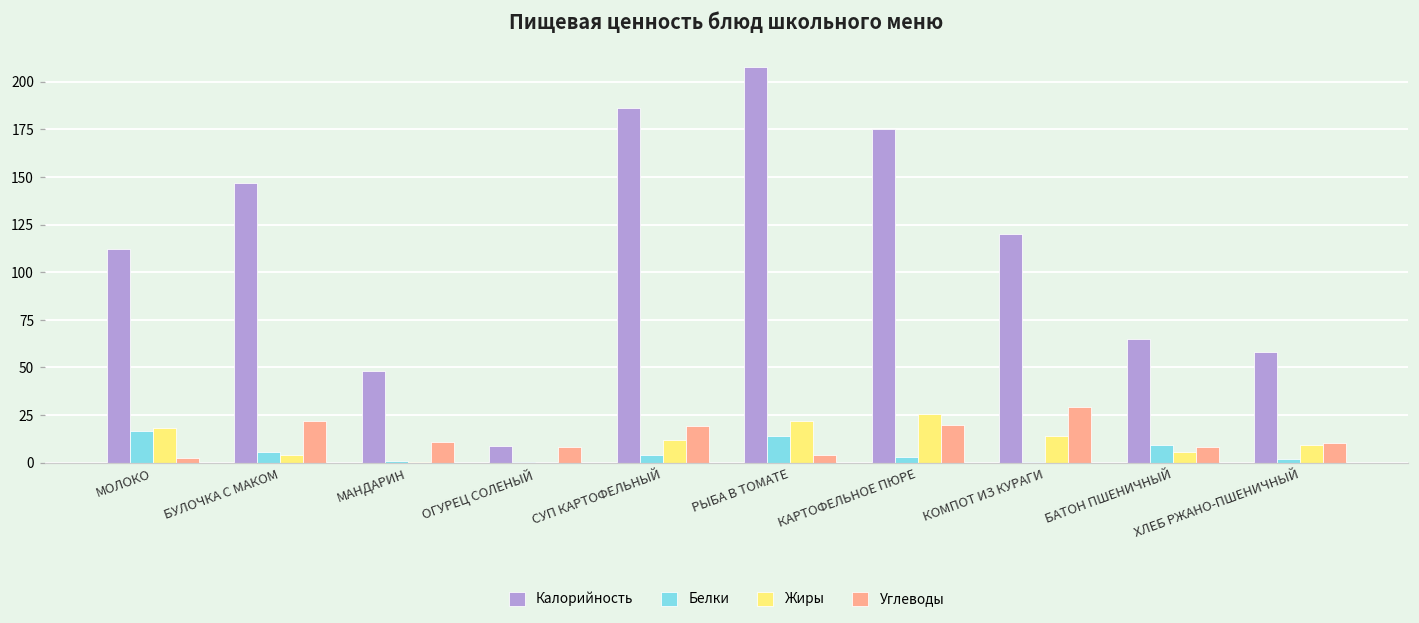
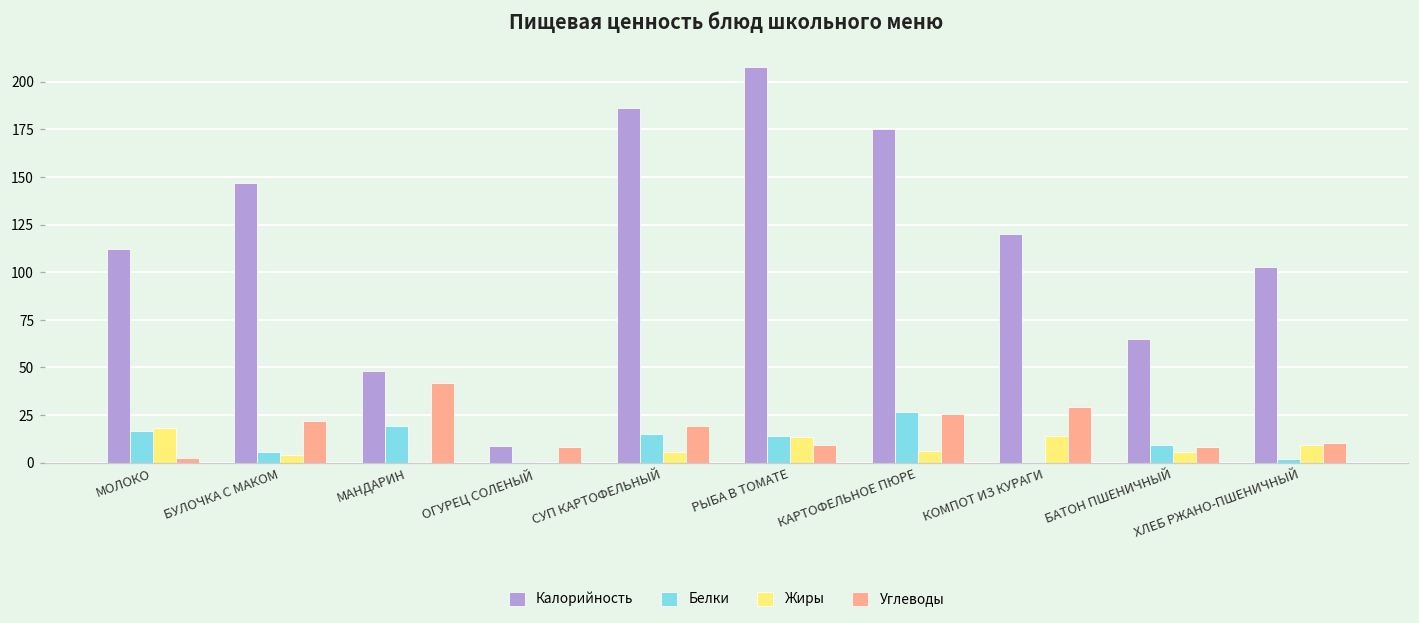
  {
    "Калорийность": {
      "МОЛОКО": 112,
      "БУЛОЧКА С МАКОМ": 147,
      "МАНДАРИН": 48,
      "ОГУРЕЦ СОЛЕНЫЙ": 9,
      "СУП КАРТОФЕЛЬНЫЙ": 186,
      "РЫБА В ТОМАТЕ": 208,
      "КАРТОФЕЛЬНОЕ ПЮРЕ": 175,
      "КОМПОТ ИЗ КУРАГИ": 120,
      "БАТОН ПШЕНИЧНЫЙ": 65,
-     "ХЛЕБ РЖАНО-ПШЕНИЧНЫЙ": 58
+     "ХЛЕБ РЖАНО-ПШЕНИЧНЫЙ": 103
    },
    "Белки": {
      "МОЛОКО": 17,
      "БУЛОЧКА С МАКОМ": 6,
-     "МАНДАРИН": 1,
-     "СУП КАРТОФЕЛЬНЫЙ": 4,
+     "МАНДАРИН": 19,
+     "СУП КАРТОФЕЛЬНЫЙ": 15,
      "РЫБА В ТОМАТЕ": 14,
-     "КАРТОФЕЛЬНОЕ ПЮРЕ": 3,
+     "КАРТОФЕЛЬНОЕ ПЮРЕ": 27,
      "БАТОН ПШЕНИЧНЫЙ": 9,
      "ХЛЕБ РЖАНО-ПШЕНИЧНЫЙ": 2
    },
    "Жиры": {
      "МОЛОКО": 18,
      "БУЛОЧКА С МАКОМ": 4,
      "ОГУРЕЦ СОЛЕНЫЙ": 0,
-     "СУП КАРТОФЕЛЬНЫЙ": 12,
-     "РЫБА В ТОМАТЕ": 22,
-     "КАРТОФЕЛЬНОЕ ПЮРЕ": 25,
+     "СУП КАРТОФЕЛЬНЫЙ": 6,
+     "РЫБА В ТОМАТЕ": 13,
+     "КАРТОФЕЛЬНОЕ ПЮРЕ": 6,
      "КОМПОТ ИЗ КУРАГИ": 14,
      "БАТОН ПШЕНИЧНЫЙ": 5,
      "ХЛЕБ РЖАНО-ПШЕНИЧНЫЙ": 9
    },
    "Углеводы": {
      "МОЛОКО": 3,
      "БУЛОЧКА С МАКОМ": 22,
-     "МАНДАРИН": 11,
+     "МАНДАРИН": 42,
      "ОГУРЕЦ СОЛЕНЫЙ": 8,
      "СУП КАРТОФЕЛЬНЫЙ": 19,
-     "РЫБА В ТОМАТЕ": 4,
-     "КАРТОФЕЛЬНОЕ ПЮРЕ": 20,
+     "РЫБА В ТОМАТЕ": 9,
+     "КАРТОФЕЛЬНОЕ ПЮРЕ": 25,
      "КОМПОТ ИЗ КУРАГИ": 29,
      "БАТОН ПШЕНИЧНЫЙ": 8,
      "ХЛЕБ РЖАНО-ПШЕНИЧНЫЙ": 11
    }
  }
